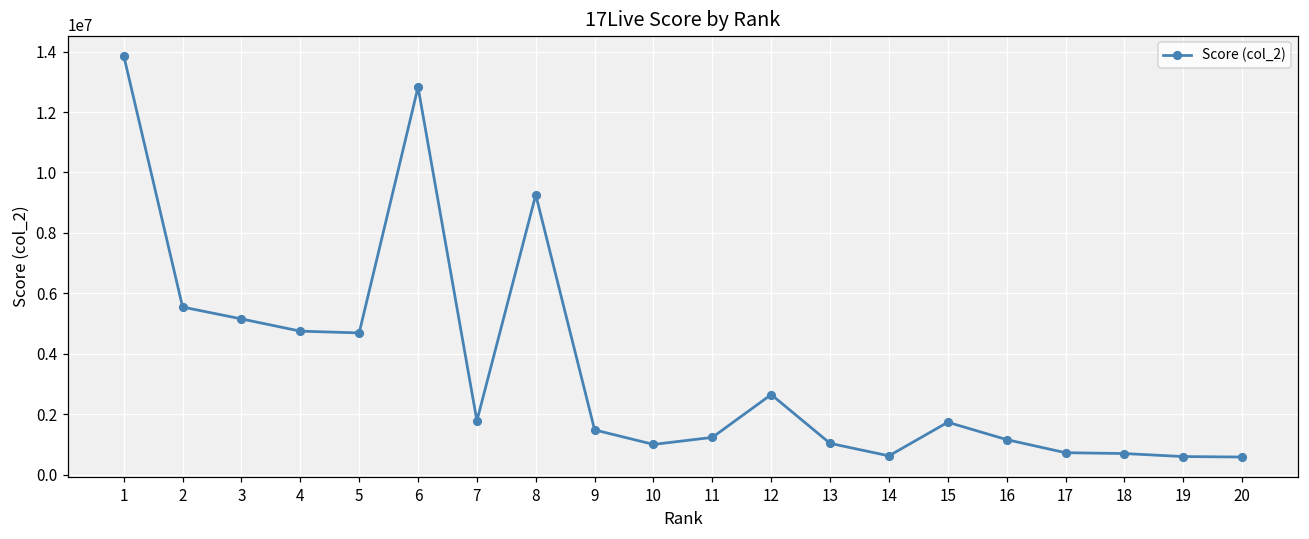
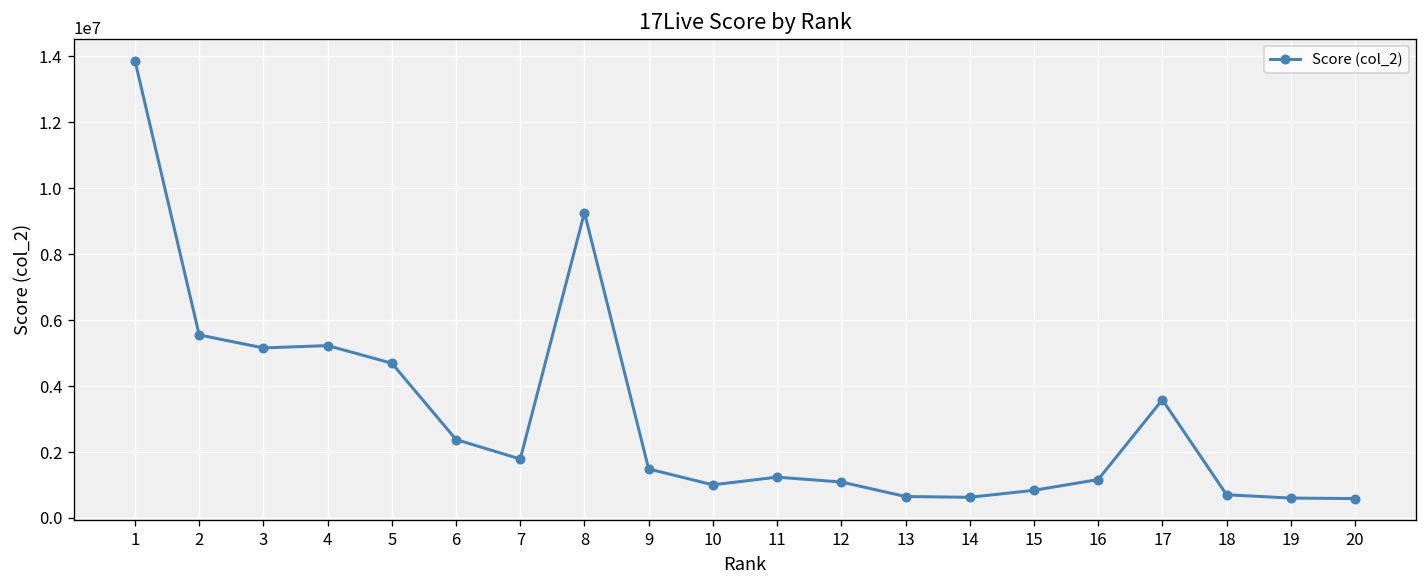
  {
    "1": 13900000,
    "2": 5500000,
    "3": 5200000,
-   "4": 4800000,
+   "4": 5200000,
    "5": 4700000,
-   "6": 12800000,
+   "6": 2400000,
    "7": 1800000,
    "8": 9300000,
    "9": 1500000,
    "10": 1000000,
    "11": 1200000,
-   "12": 2700000,
-   "13": 1000000,
+   "12": 1100000,
+   "13": 700000,
    "14": 600000,
-   "15": 1700000,
+   "15": 800000,
    "16": 1200000,
-   "17": 700000,
+   "17": 3600000,
    "18": 700000,
    "19": 600000,
    "20": 600000
  }
